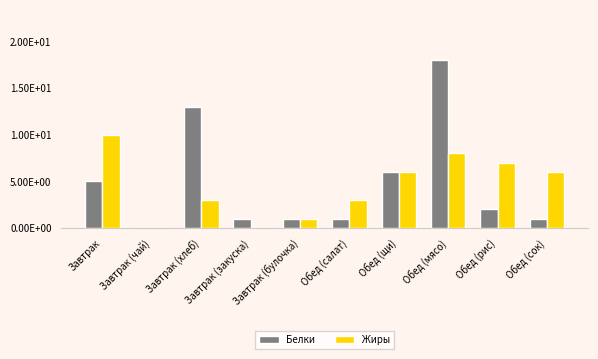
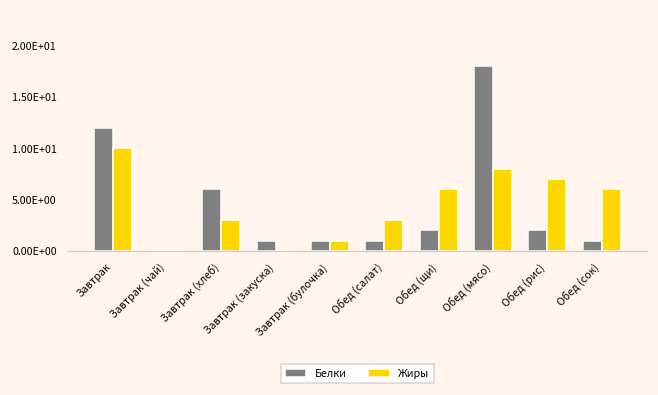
  {
    "Белки": {
-     "Завтрак": 5,
+     "Завтрак": 12,
      "Завтрак (чай)": 0,
-     "Завтрак (хлеб)": 13,
+     "Завтрак (хлеб)": 6,
      "Завтрак (закуска)": 1,
      "Завтрак (булочка)": 1,
      "Обед (салат)": 1,
-     "Обед (щи)": 6,
+     "Обед (щи)": 2,
      "Обед (мясо)": 18,
      "Обед (рис)": 2,
      "Обед (сок)": 1
    },
    "Жиры": {
      "Завтрак": 10,
      "Завтрак (чай)": 0,
      "Завтрак (хлеб)": 3,
      "Завтрак (закуска)": 0,
      "Завтрак (булочка)": 1,
      "Обед (салат)": 3,
      "Обед (щи)": 6,
      "Обед (мясо)": 8,
      "Обед (рис)": 7,
      "Обед (сок)": 6
    }
  }
